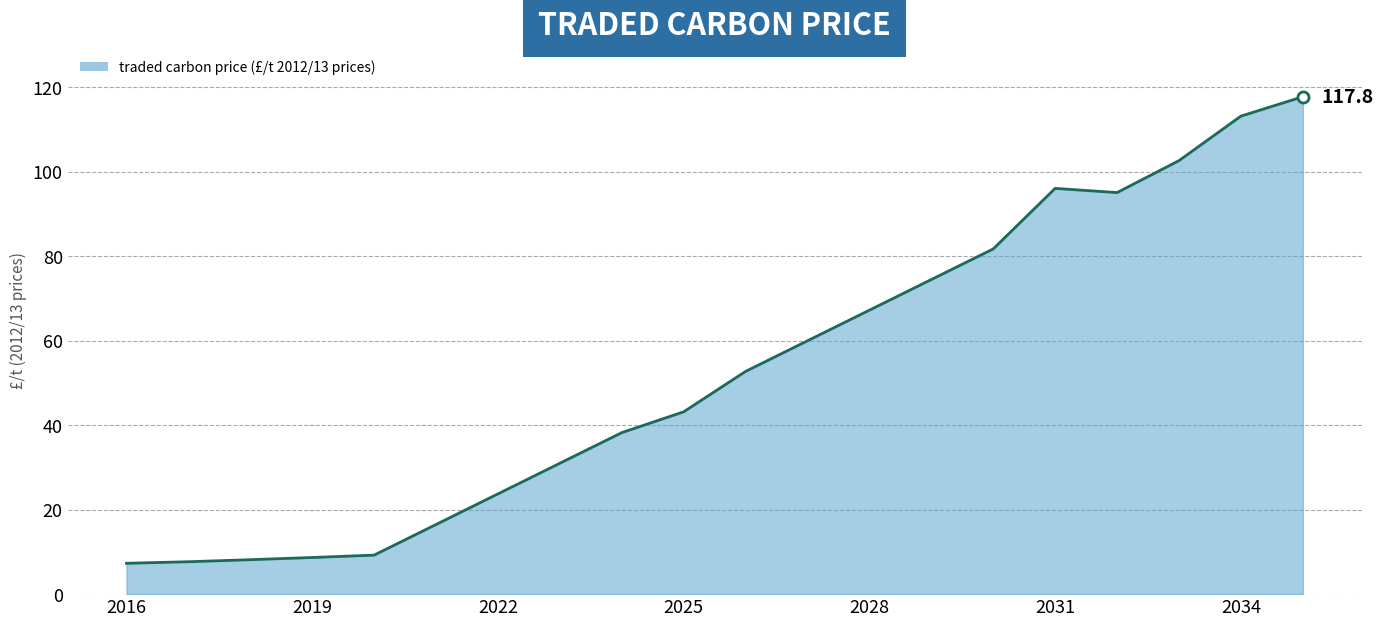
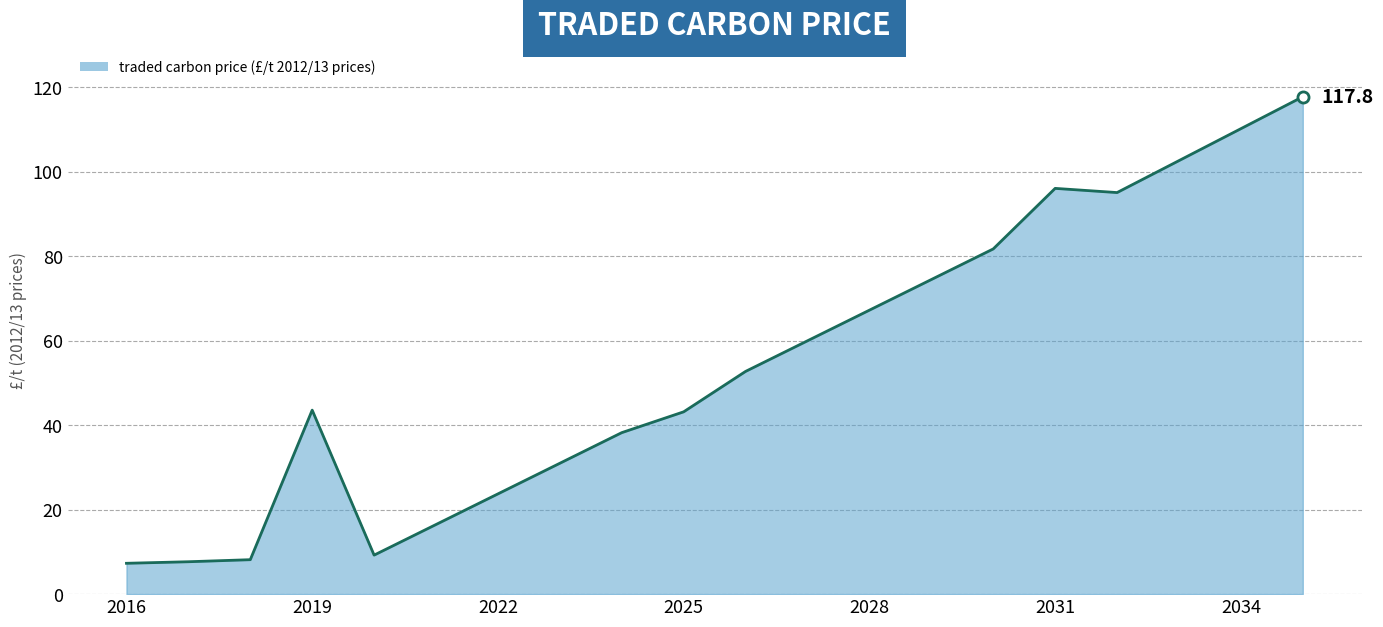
  {
    "traded carbon price (£/t 2012/13 prices)": {
      "2016": 7,
-     "2019": 9,
+     "2019": 44,
      "2022": 24,
      "2025": 43,
      "2028": 67,
      "2031": 96,
-     "2034": 113
+     "2034": 110
    }
  }
